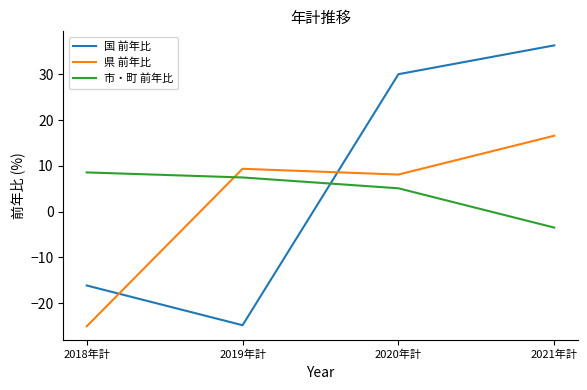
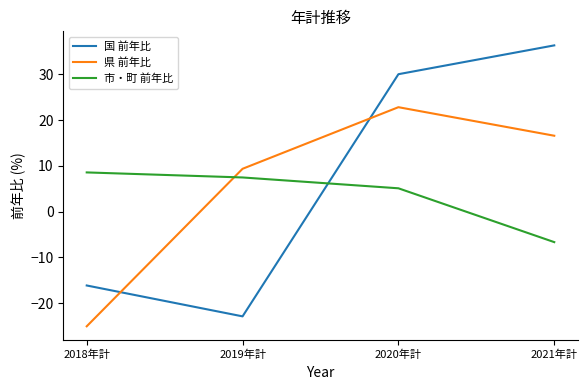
  {
    "国 前年比": {
      "2018年計": -16,
-     "2019年計": -25,
+     "2019年計": -23,
      "2020年計": 30,
      "2021年計": 36
    },
    "県 前年比": {
      "2018年計": -25,
      "2019年計": 9,
-     "2020年計": 8,
+     "2020年計": 23,
      "2021年計": 17
    },
    "市・町 前年比": {
      "2018年計": 9,
      "2019年計": 7,
      "2020年計": 5,
-     "2021年計": -3
+     "2021年計": -7
    }
  }
